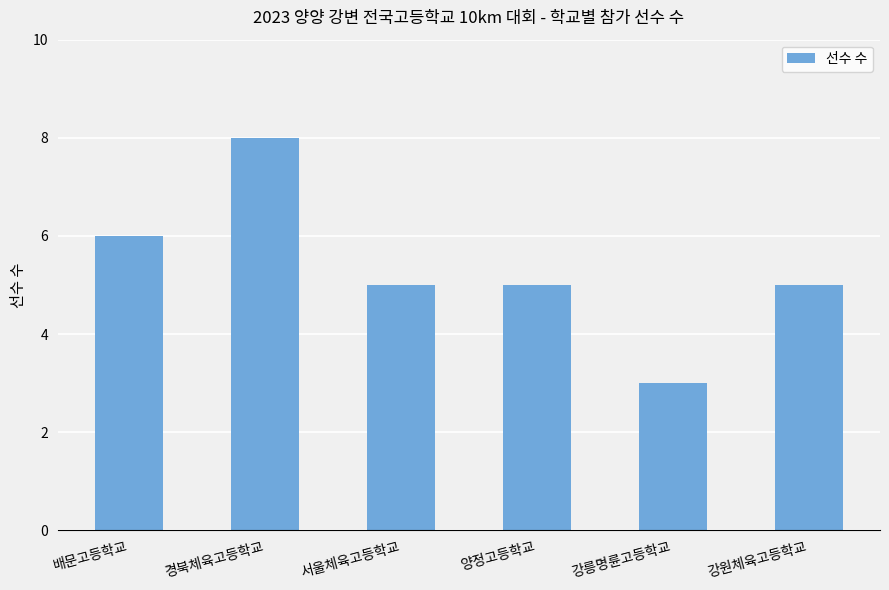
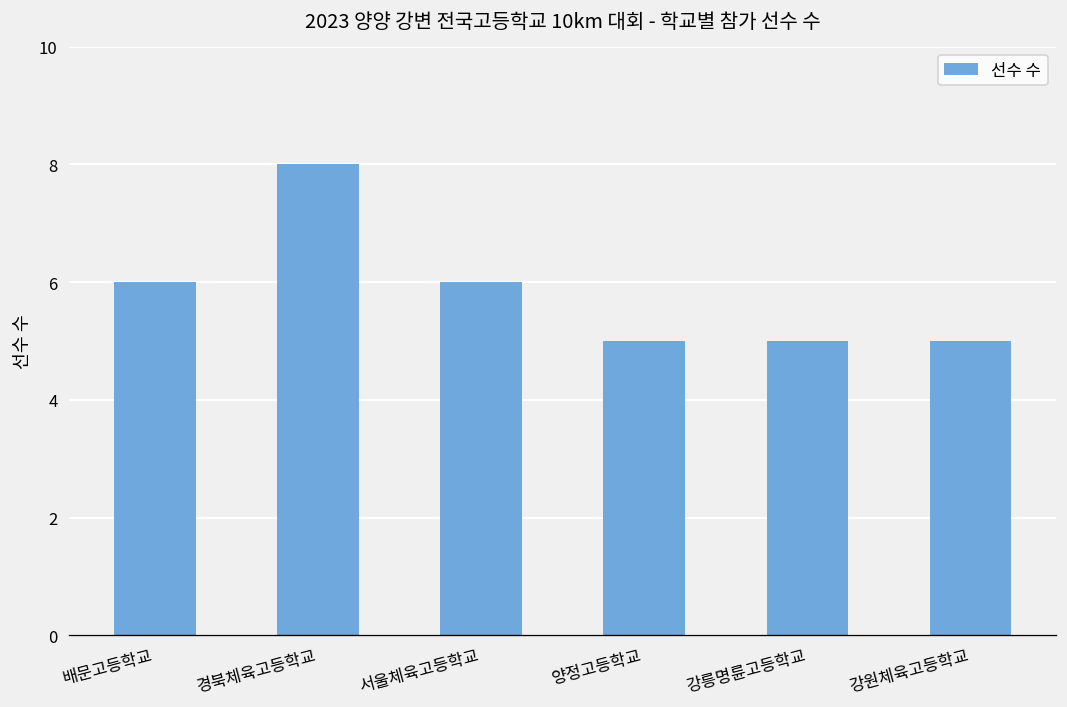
  {
    "배문고등학교": 6,
    "경북체육고등학교": 8,
-   "서울체육고등학교": 5,
+   "서울체육고등학교": 6,
    "양정고등학교": 5,
-   "강릉명륜고등학교": 3,
+   "강릉명륜고등학교": 5,
    "강원체육고등학교": 5
  }
